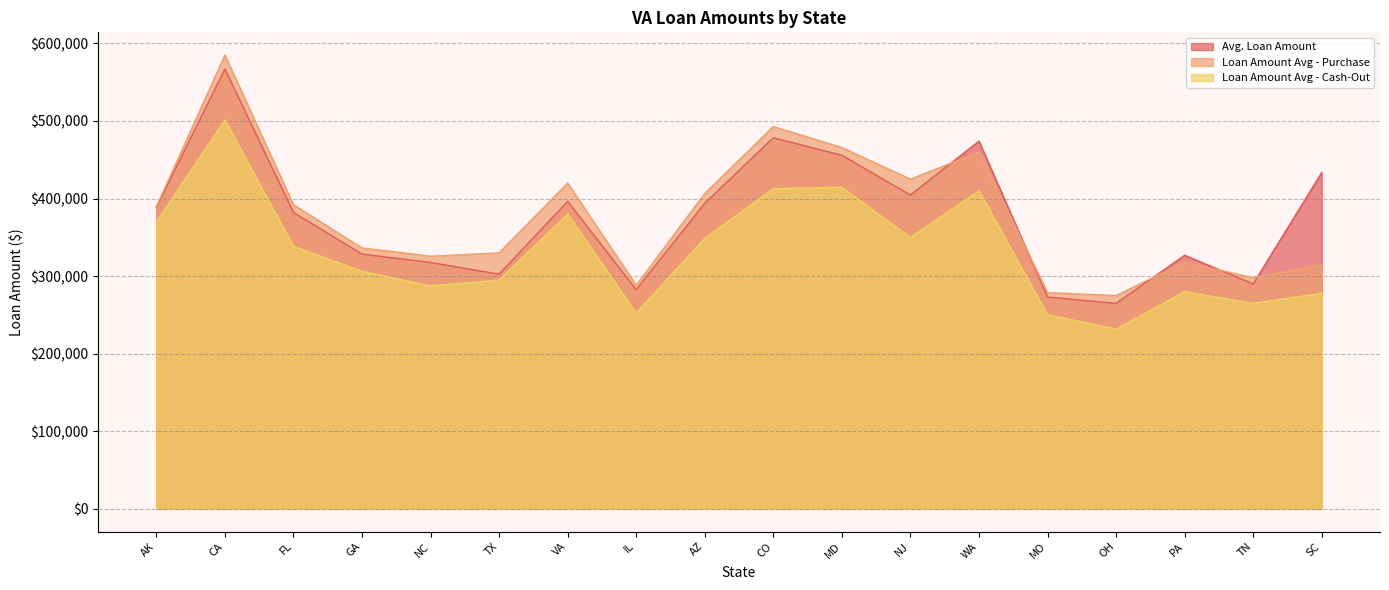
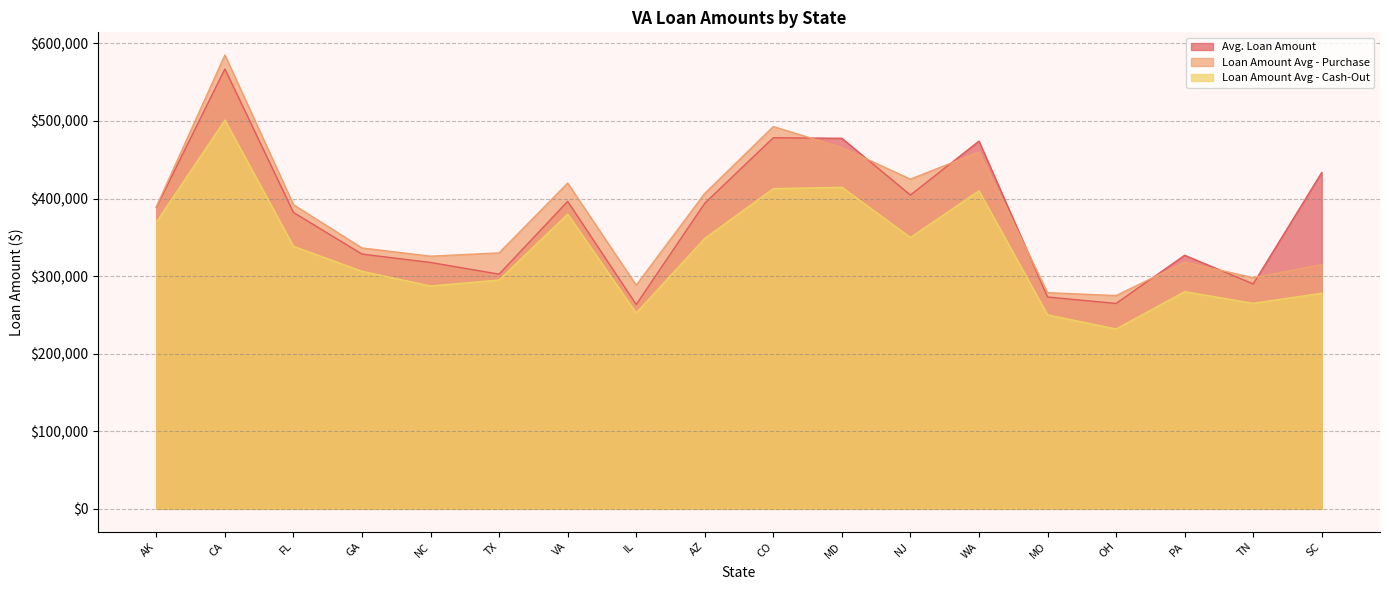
  {
    "Avg. Loan Amount": {
      "CA": "$570,000",
      "FL": "$380,000",
      "GA": "$330,000",
      "NC": "$320,000",
      "TX": "$300,000",
      "VA": "$400,000",
-     "IL": "$280,000",
+     "IL": "$260,000",
      "AZ": "$390,000",
      "CO": "$480,000",
-     "MD": "$460,000",
+     "MD": "$480,000",
      "NJ": "$400,000",
      "WA": "$470,000",
      "MO": "$270,000",
      "OH": "$260,000",
      "PA": "$330,000",
      "TN": "$290,000",
      "SC": "$430,000"
    }
  }
